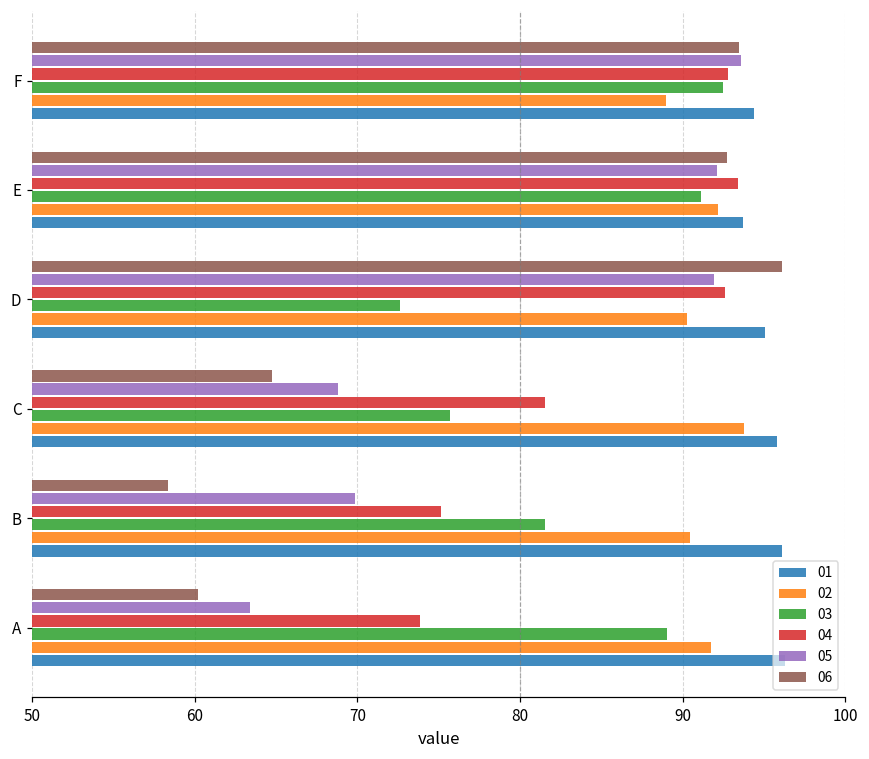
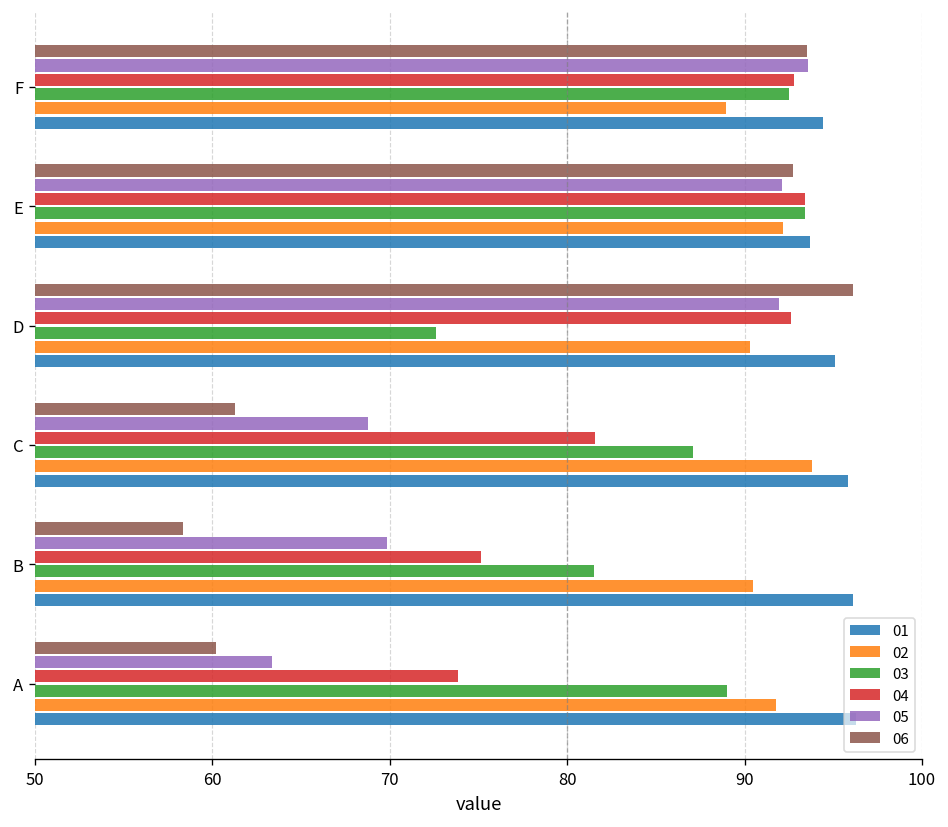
  {
    "01": {
      "F": 94.4,
      "E": 93.7,
      "D": 95.1,
      "C": 95.8,
      "B": 96.1
    },
    "02": {
      "F": 89.0,
      "E": 92.2,
      "D": 90.3,
      "C": 93.8,
      "B": 90.5,
      "A": 91.8
    },
    "03": {
      "F": 92.5,
-     "E": 91.1,
+     "E": 93.4,
      "D": 72.6,
-     "C": 75.7,
+     "C": 87.1,
      "B": 81.5,
      "A": 89.0
    },
    "04": {
      "F": 92.8,
      "E": 93.4,
      "D": 92.6,
      "C": 81.6,
      "B": 75.1,
      "A": 73.9
    },
    "05": {
      "F": 93.6,
      "E": 92.1,
      "D": 91.9,
      "C": 68.8,
      "B": 69.8,
      "A": 63.4
    },
    "06": {
      "F": 93.5,
      "E": 92.7,
      "D": 96.1,
-     "C": 64.8,
+     "C": 61.3,
      "B": 58.4,
      "A": 60.2
    }
  }
